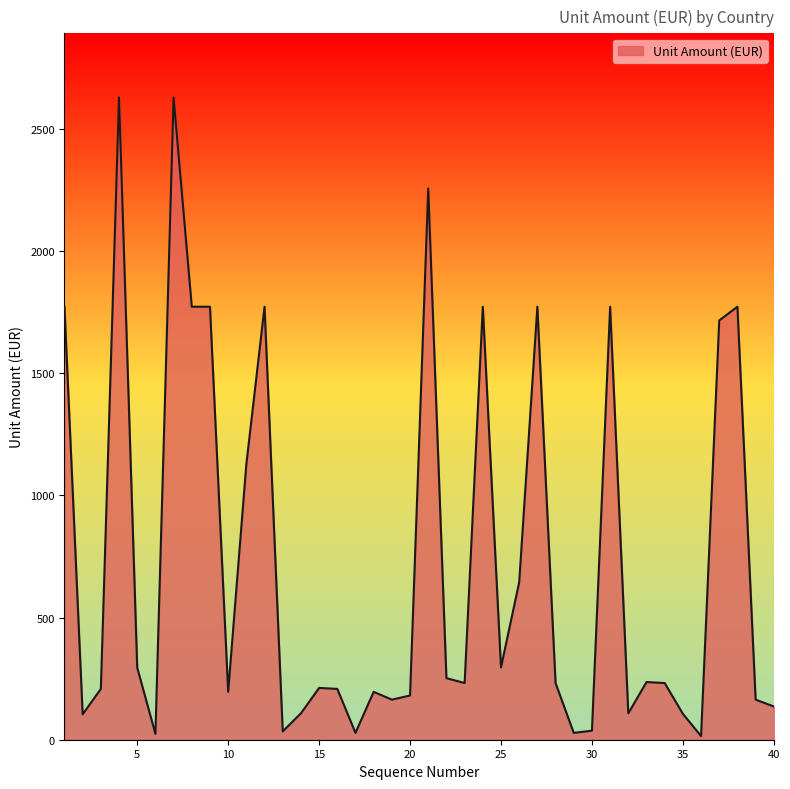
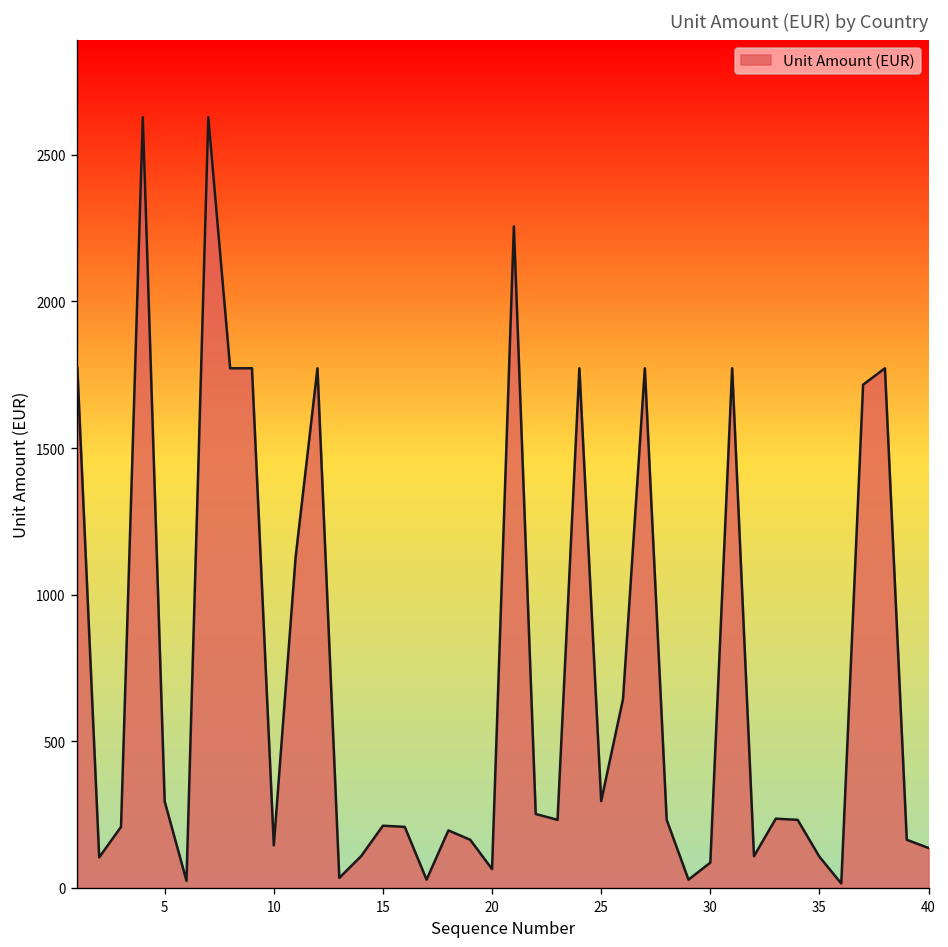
  {
    "5": 300,
-   "10": 200,
+   "10": 150,
    "15": 210,
-   "20": 180,
+   "20": 60,
    "25": 300,
-   "30": 40,
+   "30": 90,
    "35": 110,
    "40": 140
  }
